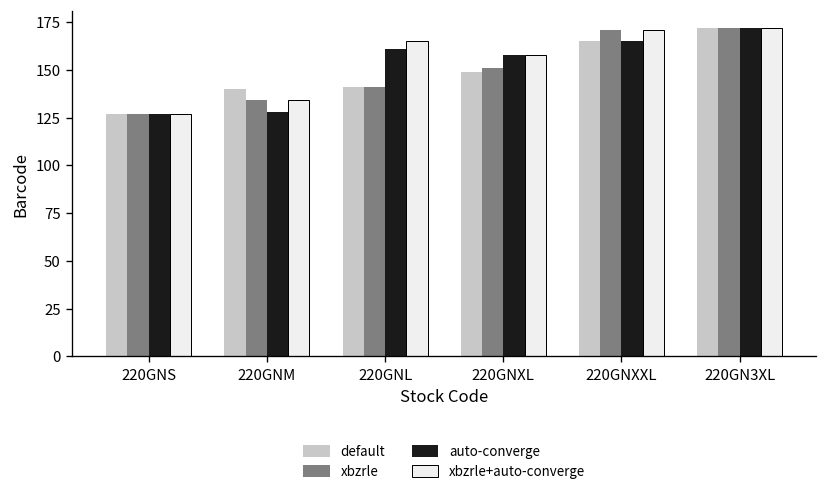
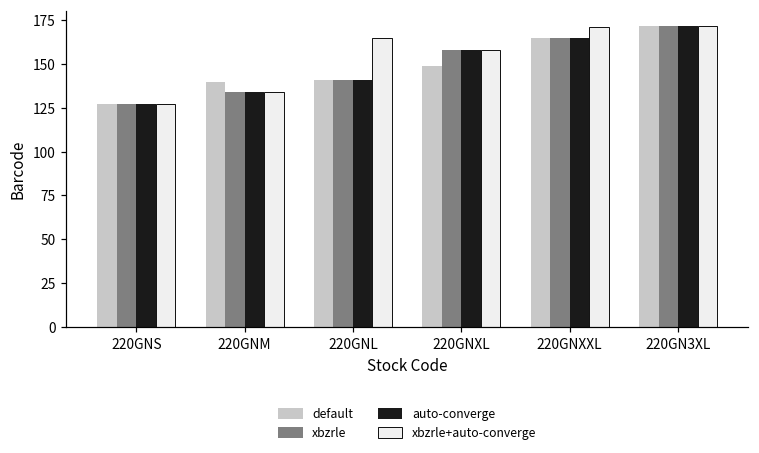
  {
    "default": {
      "220GNS": 127,
      "220GNM": 140,
      "220GNL": 141,
      "220GNXL": 149,
      "220GNXXL": 165,
      "220GN3XL": 172
    },
    "xbzrle": {
      "220GNS": 127,
      "220GNM": 134,
      "220GNL": 141,
-     "220GNXL": 151,
-     "220GNXXL": 171,
+     "220GNXL": 158,
+     "220GNXXL": 165,
      "220GN3XL": 172
    },
    "auto-converge": {
      "220GNS": 127,
-     "220GNM": 128,
-     "220GNL": 161,
+     "220GNM": 134,
+     "220GNL": 141,
      "220GNXL": 158,
      "220GNXXL": 165,
      "220GN3XL": 172
    },
    "xbzrle+auto-converge": {
      "220GNS": 127,
      "220GNM": 134,
      "220GNL": 165,
      "220GNXL": 158,
      "220GNXXL": 171,
      "220GN3XL": 172
    }
  }
